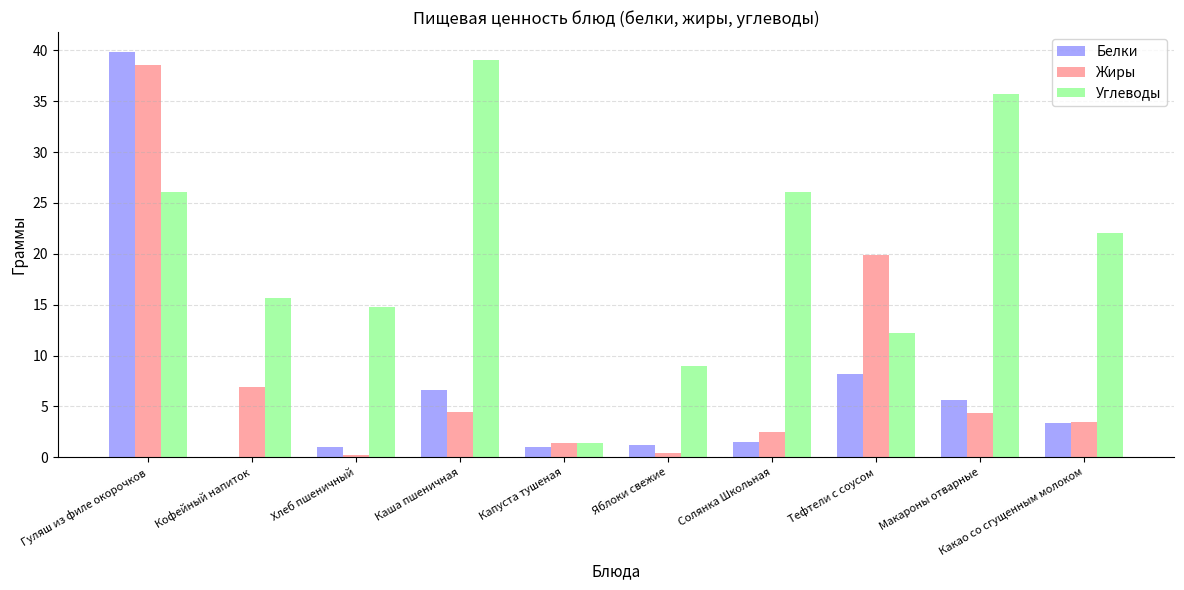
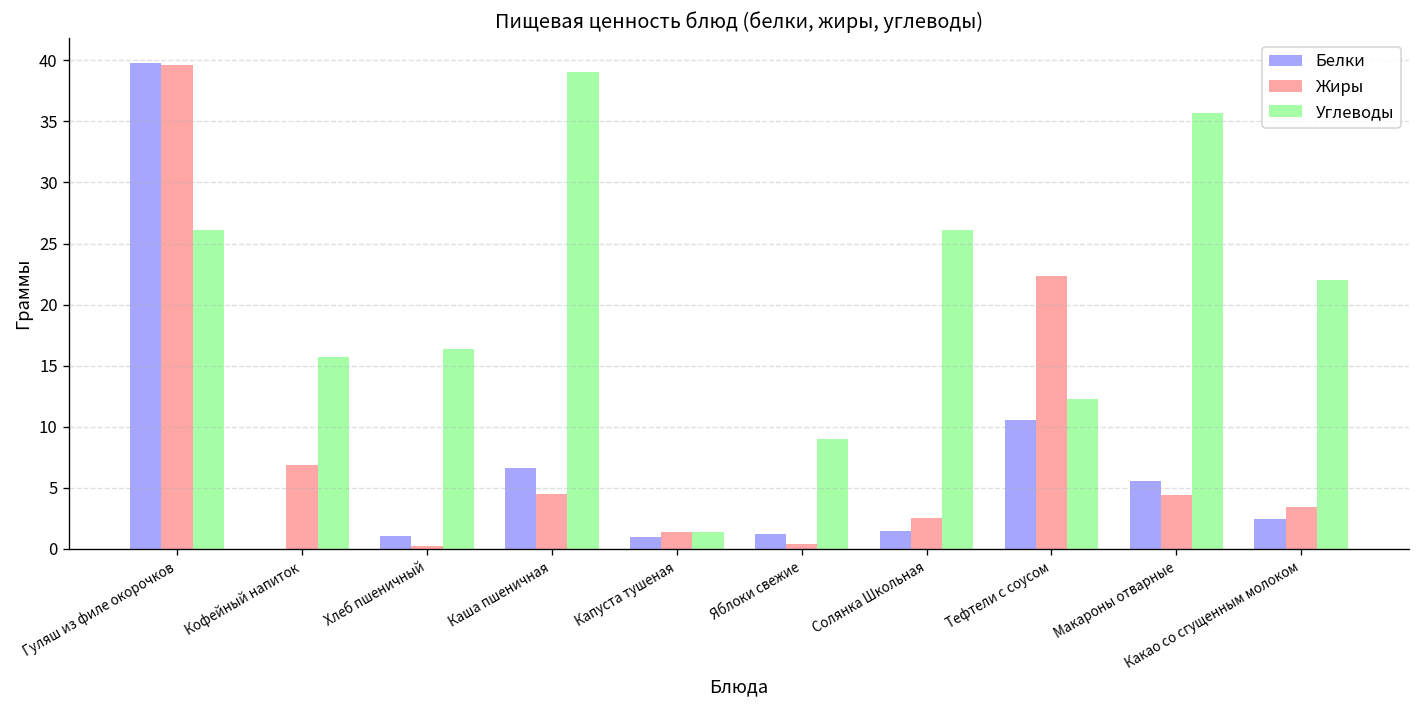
  {
    "Белки": {
      "Гуляш из филе окорочков": 39.8,
      "Хлеб пшеничный": 1.1,
      "Каша пшеничная": 6.6,
      "Капуста тушеная": 1.0,
      "Яблоки свежие": 1.2,
      "Солянка Школьная": 1.5,
-     "Тефтели с соусом": 8.2,
+     "Тефтели с соусом": 10.6,
      "Макароны отварные": 5.6,
-     "Какао со сгущенным молоком": 3.3
+     "Какао со сгущенным молоком": 2.4
    },
    "Жиры": {
-     "Гуляш из филе окорочков": 38.6,
+     "Гуляш из филе окорочков": 39.6,
      "Кофейный напиток": 6.9,
      "Каша пшеничная": 4.5,
      "Капуста тушеная": 1.4,
      "Яблоки свежие": 0.4,
      "Солянка Школьная": 2.5,
-     "Тефтели с соусом": 19.9,
+     "Тефтели с соусом": 22.3,
      "Макароны отварные": 4.4,
      "Какао со сгущенным молоком": 3.4
    },
    "Углеводы": {
      "Гуляш из филе окорочков": 26.1,
      "Кофейный напиток": 15.7,
-     "Хлеб пшеничный": 14.8,
+     "Хлеб пшеничный": 16.3,
      "Каша пшеничная": 39.0,
      "Капуста тушеная": 1.4,
      "Яблоки свежие": 9.0,
      "Солянка Школьная": 26.1,
      "Тефтели с соусом": 12.3,
      "Макароны отварные": 35.7,
      "Какао со сгущенным молоком": 22.0
    }
  }
